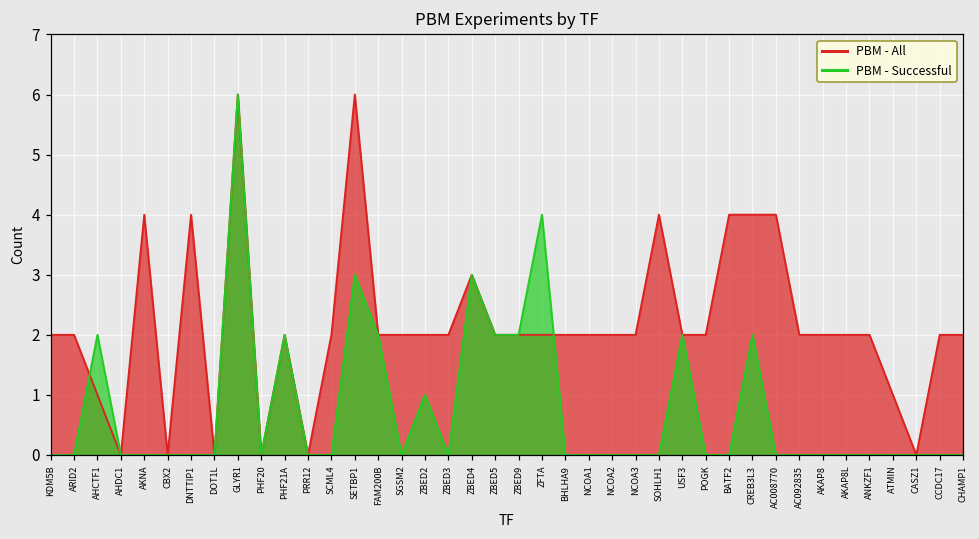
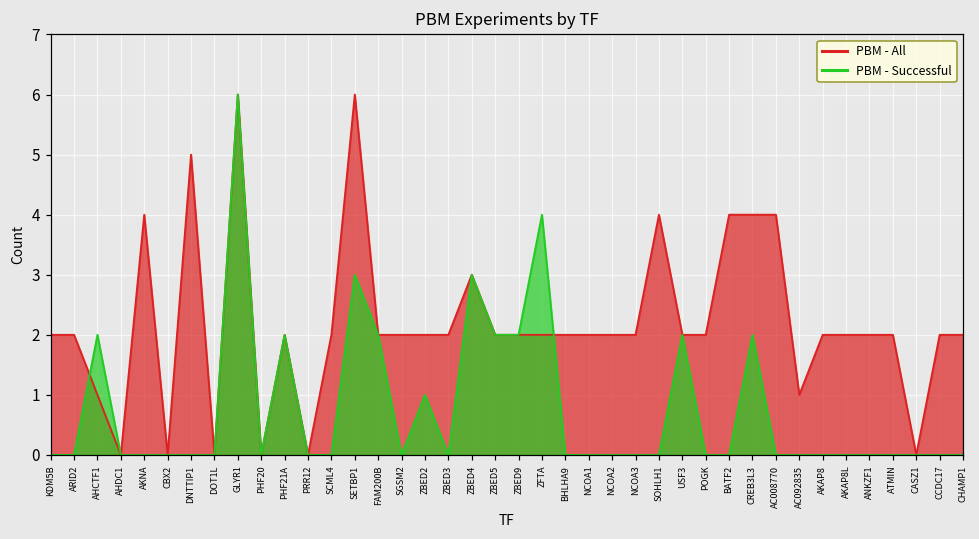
  {
    "PBM - All": {
      "KDM5B": 2,
      "ARID2": 2,
      "AHCTF1": 1,
      "AKNA": 4,
-     "DNTTIP1": 4,
+     "DNTTIP1": 5,
      "SCML4": 2,
      "SETBP1": 6,
      "SGSM2": 2,
      "ZBED2": 2,
      "ZBED3": 2,
      "ZFTA": 2,
      "BHLHA9": 2,
      "NCOA1": 2,
      "NCOA2": 2,
      "NCOA3": 2,
      "SOHLH1": 4,
      "POGK": 2,
      "BATF2": 4,
      "CREB3L3": 4,
      "AC008770": 4,
-     "AC092835": 2,
+     "AC092835": 1,
      "AKAP8": 2,
      "AKAP8L": 2,
      "ANKZF1": 2,
-     "ATMIN": 1,
+     "ATMIN": 2,
      "CCDC17": 2,
      "CHAMP1": 2
    },
    "PBM - Successful": {
      "KDM5B": 0,
      "ARID2": 0,
      "AHCTF1": 2,
      "AKNA": 0,
      "DNTTIP1": 0,
      "SCML4": 0,
      "SETBP1": 3,
      "SGSM2": 0,
      "ZBED2": 1,
      "ZBED3": 0,
      "ZFTA": 4,
      "BHLHA9": 0,
      "NCOA1": 0,
      "NCOA2": 0,
      "NCOA3": 0,
      "SOHLH1": 0,
      "POGK": 0,
      "BATF2": 0,
      "CREB3L3": 2,
      "AC008770": 0,
      "AC092835": 0,
      "AKAP8": 0,
      "AKAP8L": 0,
      "ANKZF1": 0,
      "ATMIN": 0,
      "CCDC17": 0,
      "CHAMP1": 0
    }
  }
